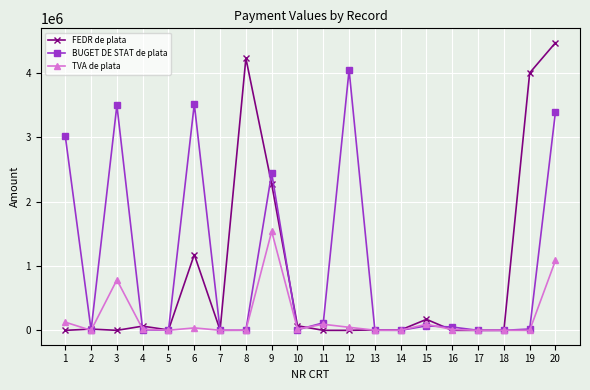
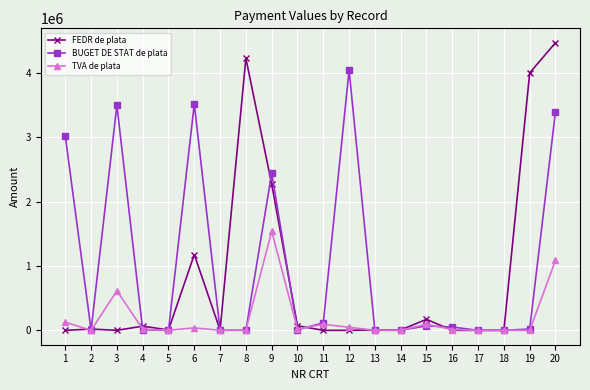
  {
    "FEDR de plata": {
      "1": 0,
      "3": 0,
      "4": 100000,
      "6": 1200000,
      "8": 4200000,
      "9": 2300000,
      "10": 100000,
      "11": 0,
      "12": 0,
      "15": 200000,
      "19": 4000000,
      "20": 4500000
    },
    "BUGET DE STAT de plata": {
      "1": 3000000,
      "3": 3500000,
      "6": 3500000,
      "9": 2400000,
      "12": 4000000,
      "20": 3400000
    },
    "TVA de plata": {
      "1": 100000,
-     "3": 800000,
+     "3": 600000,
      "6": 0,
      "9": 1500000,
      "12": 0,
      "20": 1100000
    }
  }
